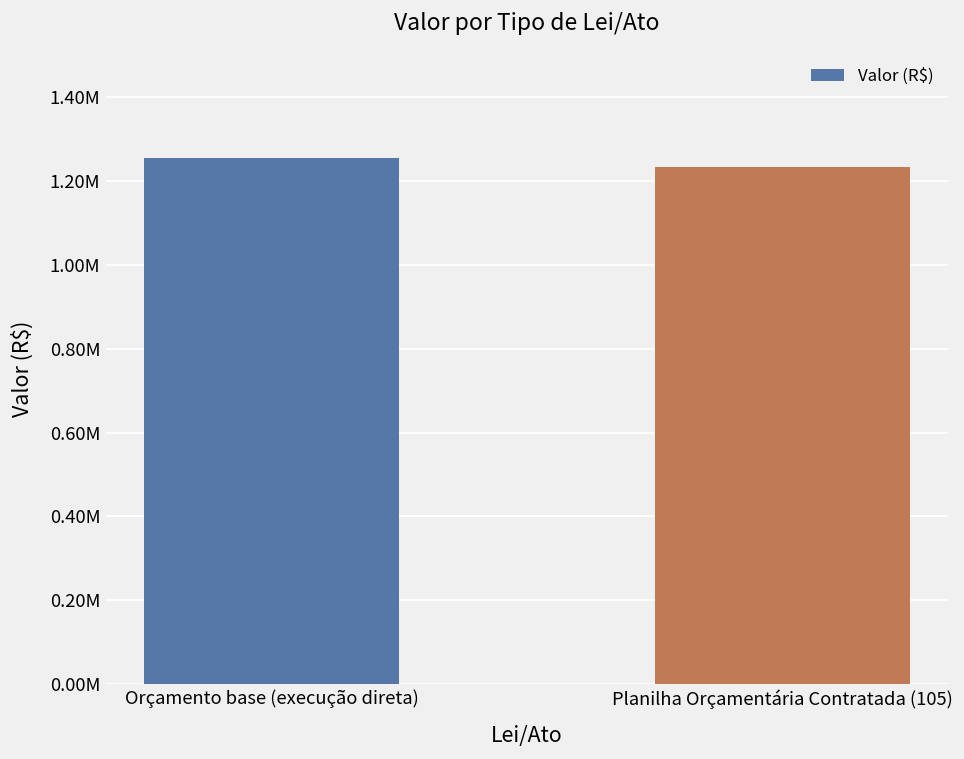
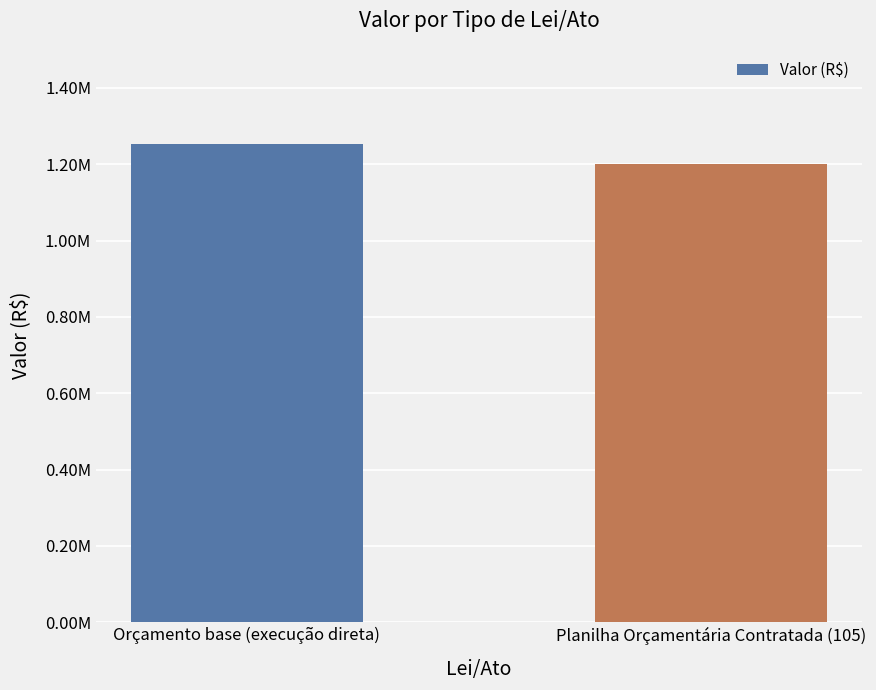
  {
    "Orçamento base (execução direta)": 1250000,
-   "Planilha Orçamentária Contratada (105)": 1230000
+   "Planilha Orçamentária Contratada (105)": 1200000
  }
